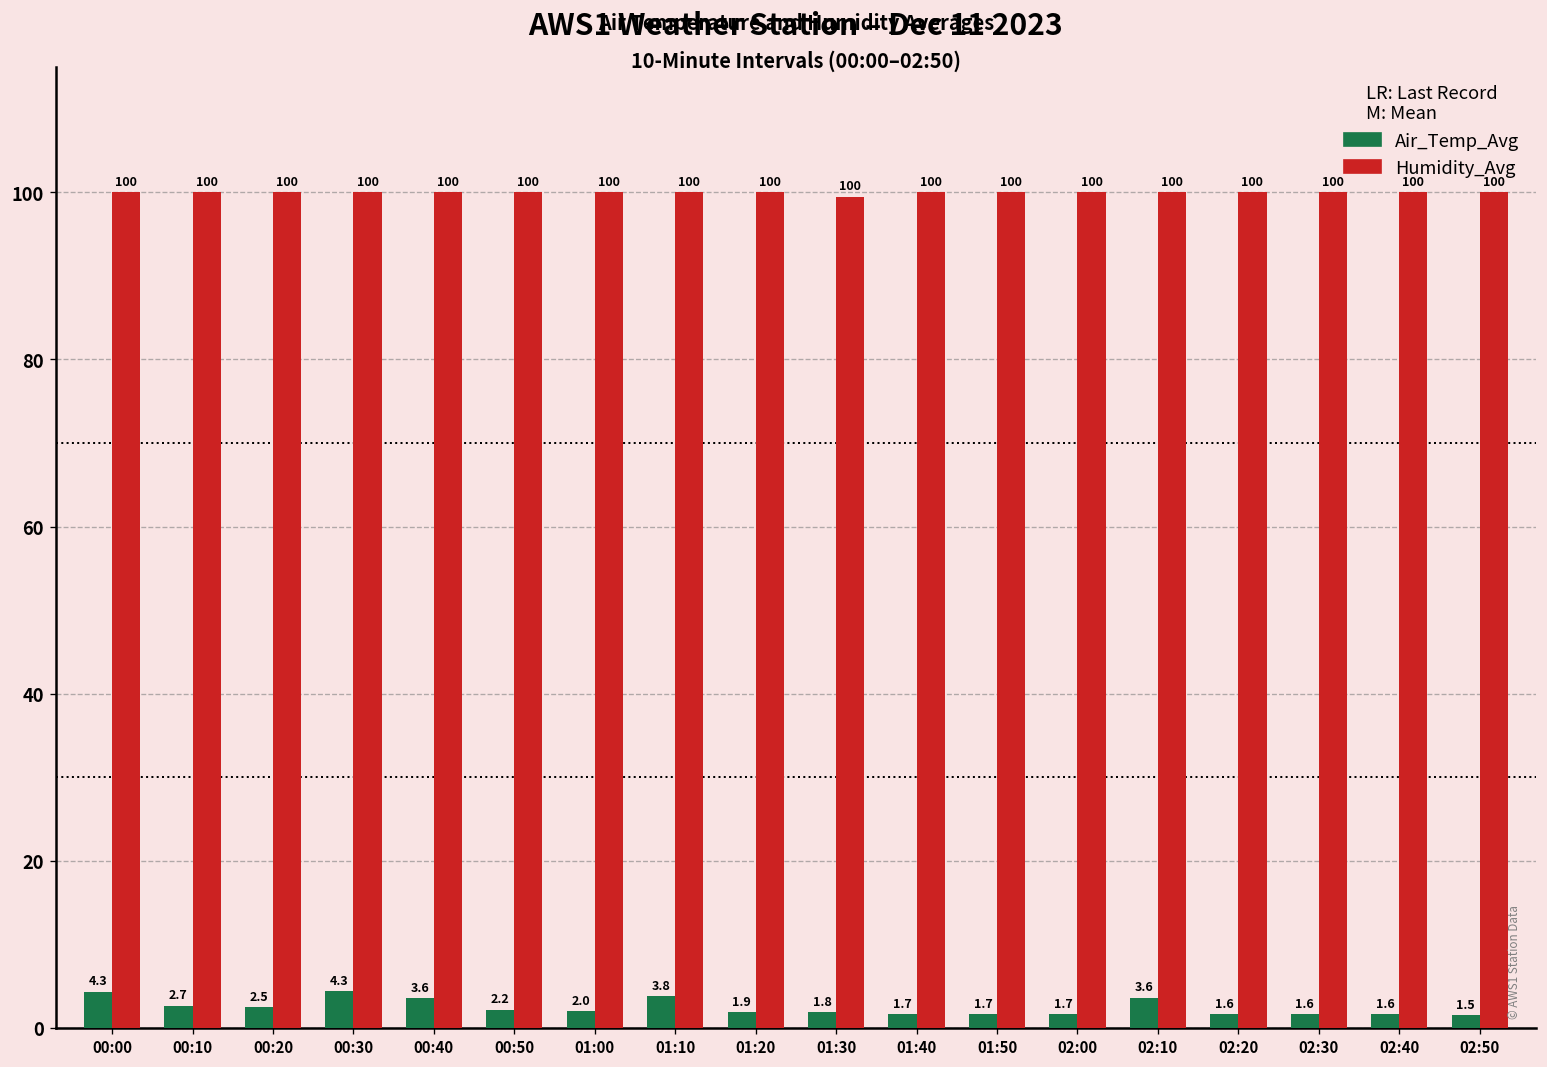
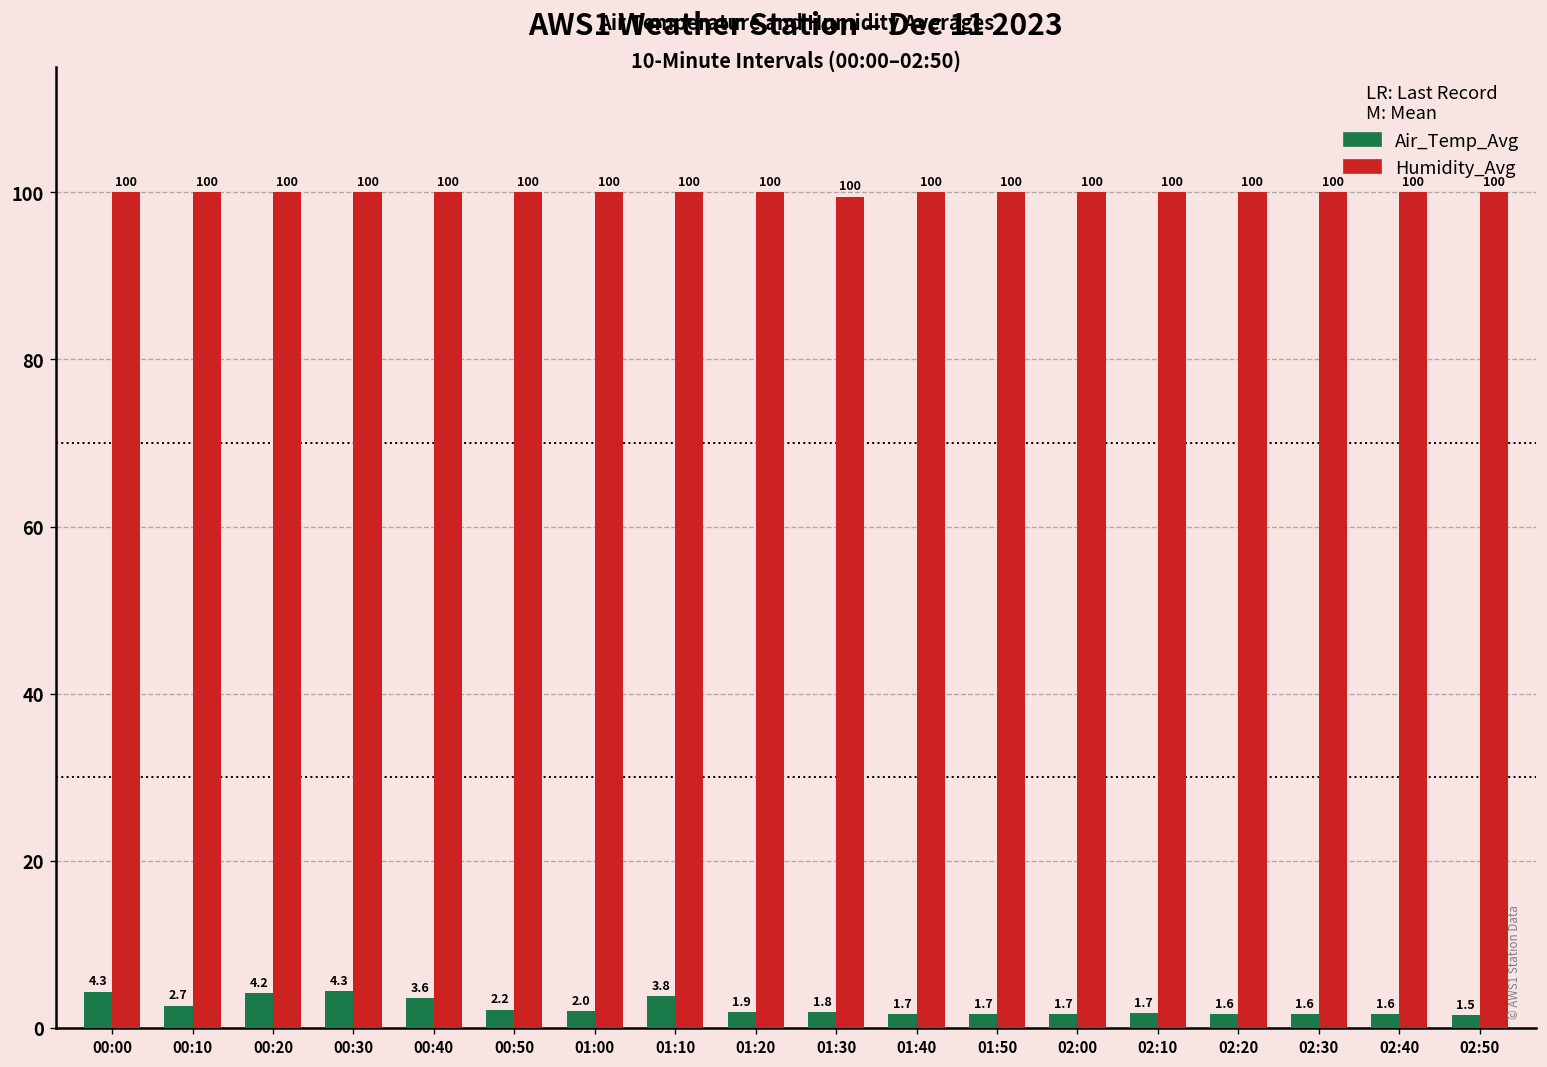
  {
    "Air_Temp_Avg": {
      "00:00": 4.3,
      "00:10": 2.7,
-     "00:20": 2.5,
+     "00:20": 4.2,
      "00:30": 4.3,
      "00:40": 3.6,
      "00:50": 2.2,
      "01:00": 2.0,
      "01:10": 3.8,
      "01:20": 1.9,
      "01:30": 1.8,
      "01:40": 1.7,
      "01:50": 1.7,
      "02:00": 1.7,
-     "02:10": 3.6,
+     "02:10": 1.7,
      "02:20": 1.6,
      "02:30": 1.6,
      "02:40": 1.6,
      "02:50": 1.5
    },
    "Humidity_Avg": {
      "00:00": 100,
      "00:10": 100,
      "00:20": 100,
      "00:30": 100,
      "00:40": 100,
      "00:50": 100,
      "01:00": 100,
      "01:10": 100,
      "01:20": 100,
      "01:30": 100,
      "01:40": 100,
      "01:50": 100,
      "02:00": 100,
      "02:10": 100,
      "02:20": 100,
      "02:30": 100,
      "02:40": 100,
      "02:50": 100
    }
  }
